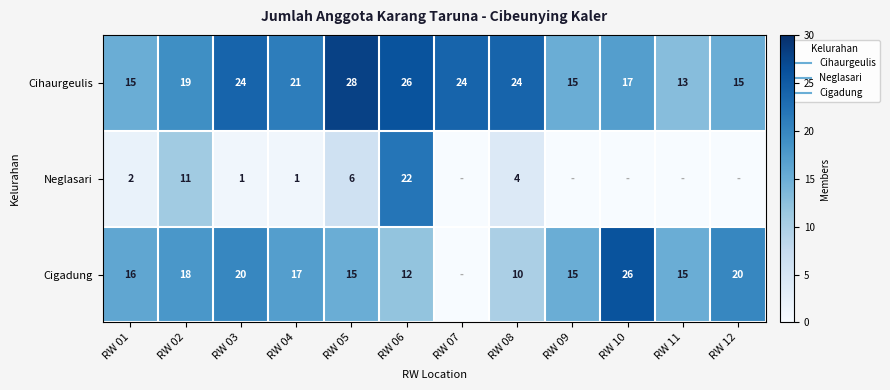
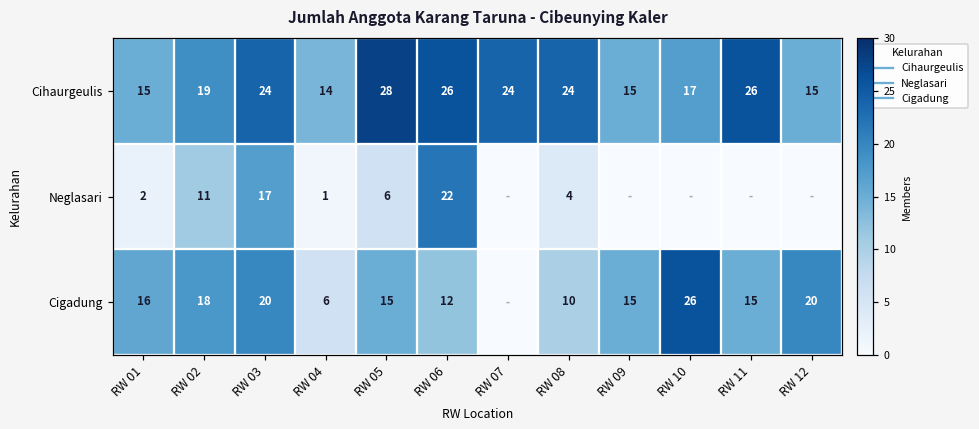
  {
    "Cihaurgeulis": {
      "RW 01": 15,
      "RW 02": 19,
      "RW 03": 24,
-     "RW 04": 21,
+     "RW 04": 14,
      "RW 05": 28,
      "RW 06": 26,
      "RW 07": 24,
      "RW 08": 24,
      "RW 09": 15,
      "RW 10": 17,
-     "RW 11": 13,
+     "RW 11": 26,
      "RW 12": 15
    },
    "Neglasari": {
      "RW 01": 2,
      "RW 02": 11,
-     "RW 03": 1,
+     "RW 03": 17,
      "RW 04": 1,
      "RW 05": 6,
      "RW 06": 22,
      "RW 08": 4
    },
    "Cigadung": {
      "RW 01": 16,
      "RW 02": 18,
      "RW 03": 20,
-     "RW 04": 17,
+     "RW 04": 6,
      "RW 05": 15,
      "RW 06": 12,
      "RW 08": 10,
      "RW 09": 15,
      "RW 10": 26,
      "RW 11": 15,
      "RW 12": 20
    }
  }
